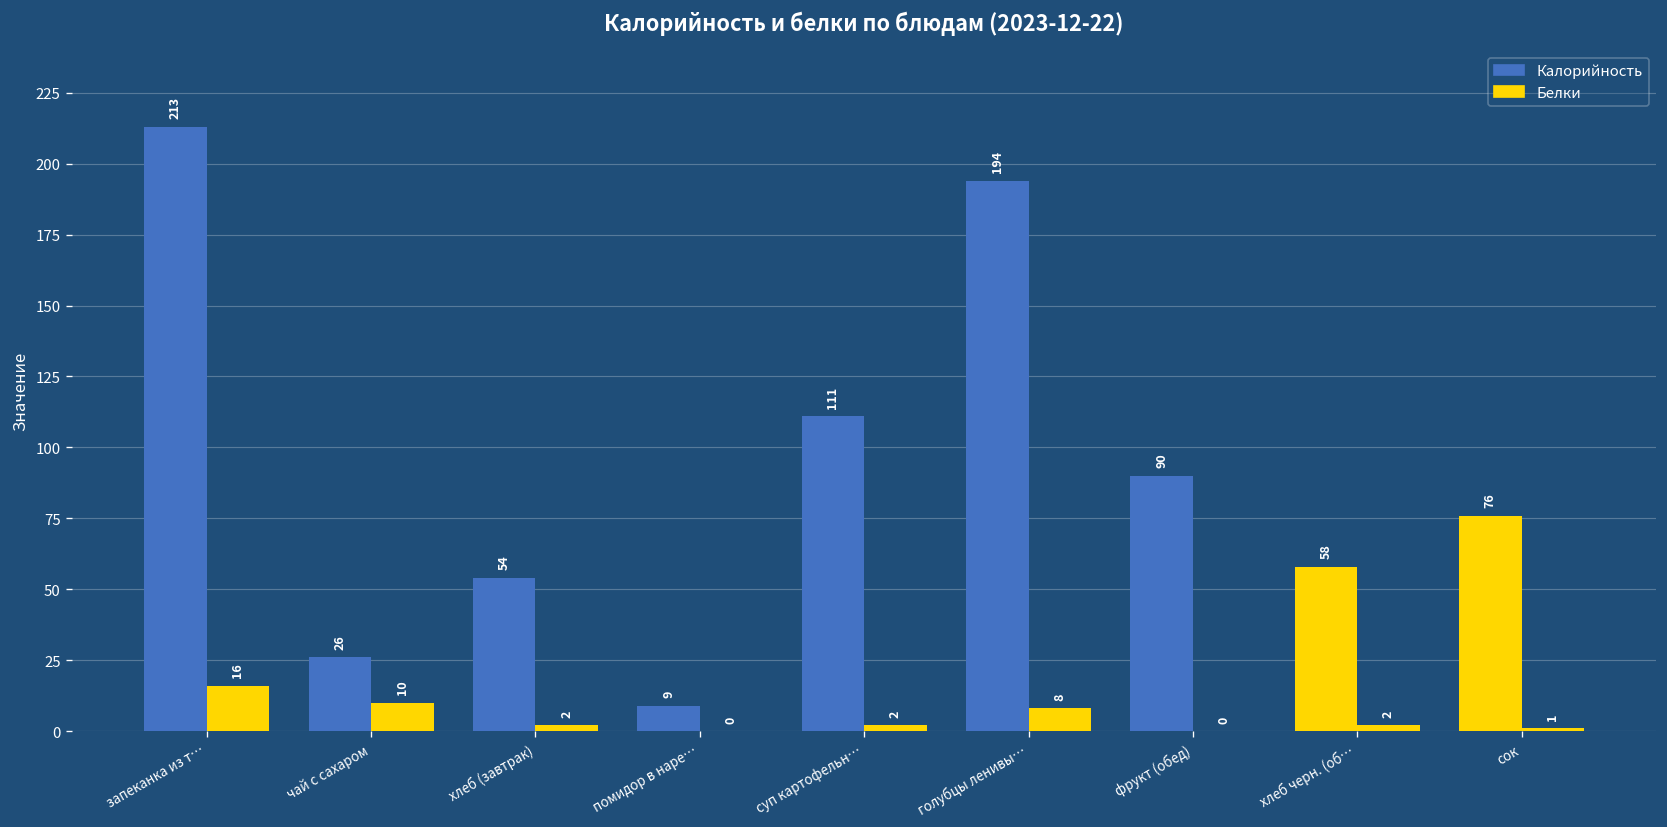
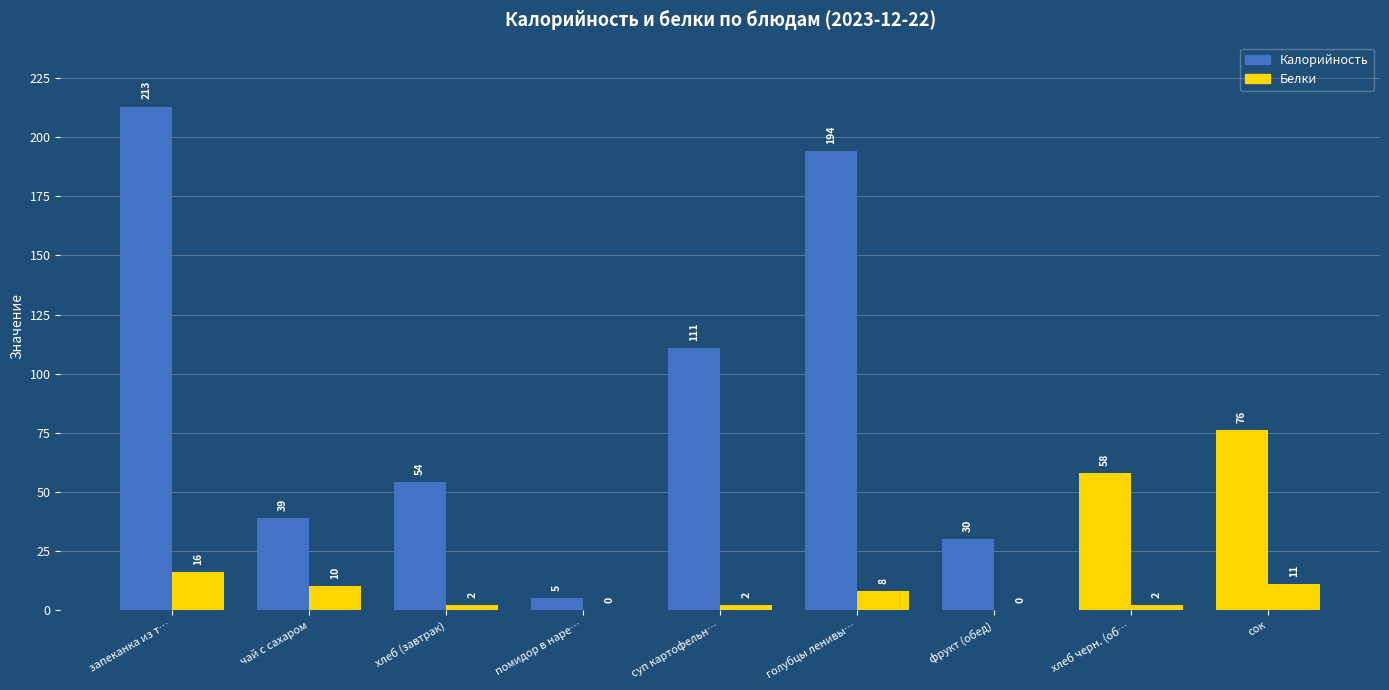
  {
    "Калорийность": {
      "запеканка из т…": 213,
-     "чай с сахаром": 26,
+     "чай с сахаром": 39,
      "хлеб (завтрак)": 54,
-     "помидор в наре…": 9,
+     "помидор в наре…": 5,
      "суп картофельн…": 111,
      "голубцы ленивы…": 194,
-     "фрукт (обед)": 90,
+     "фрукт (обед)": 30,
      "хлеб черн. (об…": 58,
      "сок": 76
    },
    "Белки": {
      "запеканка из т…": 16,
      "чай с сахаром": 10,
      "хлеб (завтрак)": 2,
      "помидор в наре…": 0,
      "суп картофельн…": 2,
      "голубцы ленивы…": 8,
      "фрукт (обед)": 0,
      "хлеб черн. (об…": 2,
-     "сок": 1
+     "сок": 11
    }
  }
